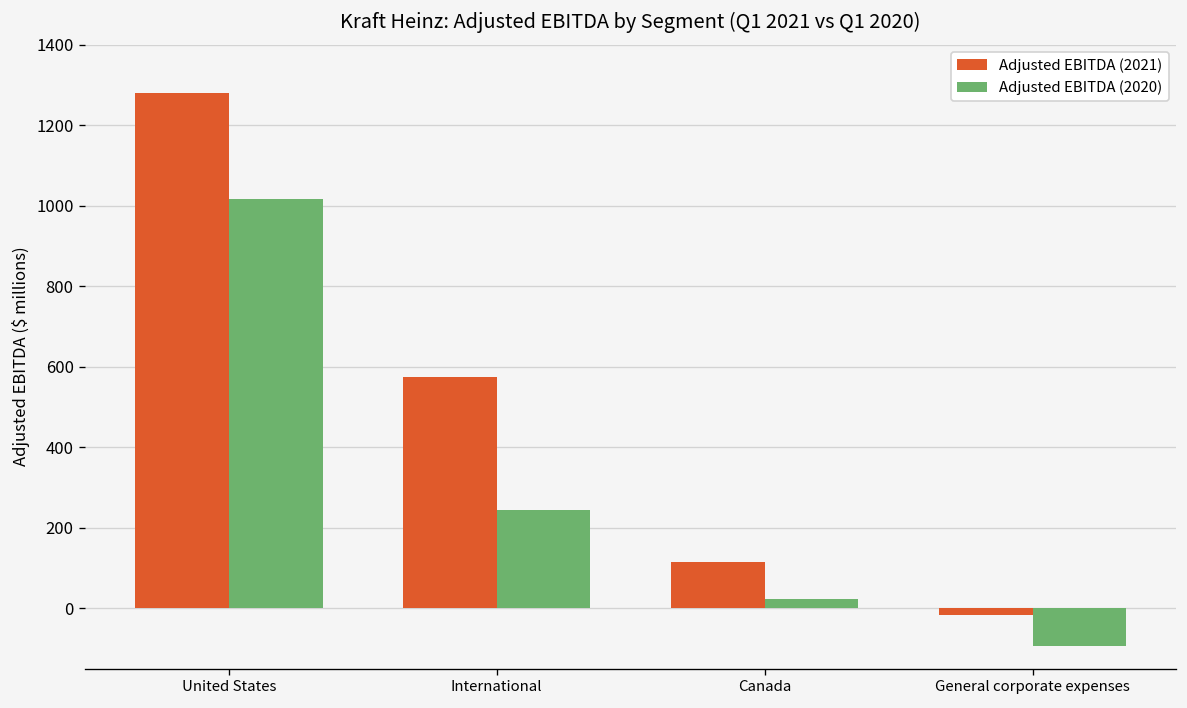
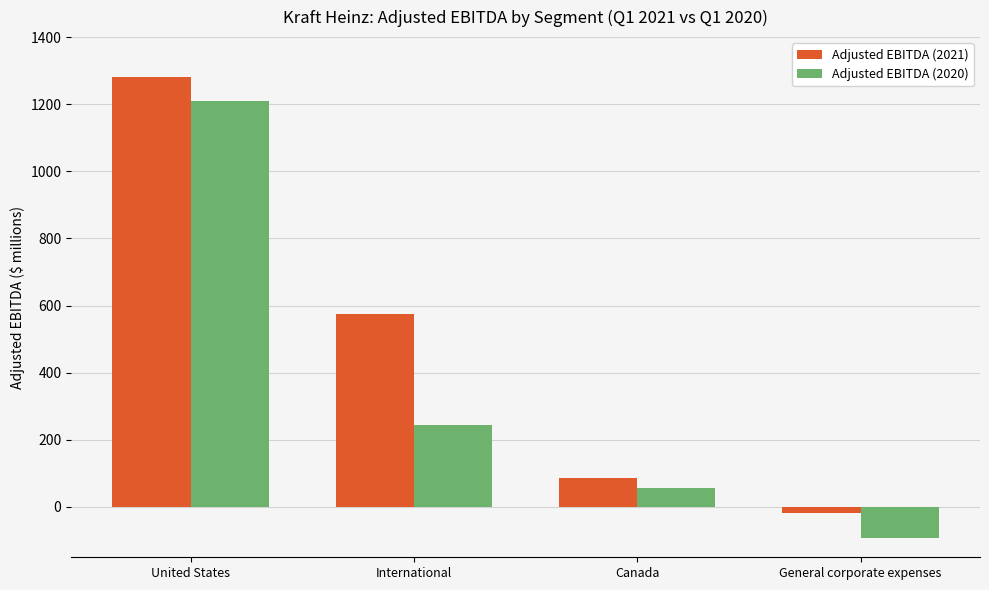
  {
    "Adjusted EBITDA (2021)": {
      "United States": 1280,
      "International": 580,
-     "Canada": 120,
+     "Canada": 90,
      "General corporate expenses": -20
    },
    "Adjusted EBITDA (2020)": {
-     "United States": 1020,
+     "United States": 1210,
      "International": 250,
-     "Canada": 20,
+     "Canada": 60,
      "General corporate expenses": -90
    }
  }
